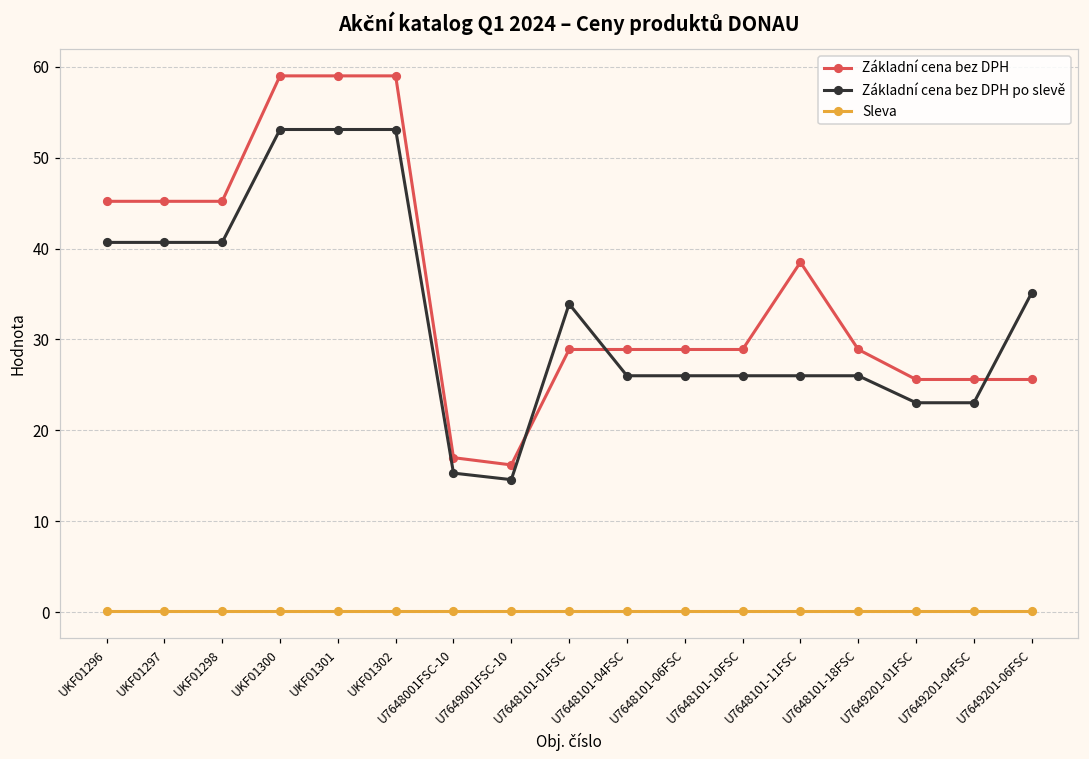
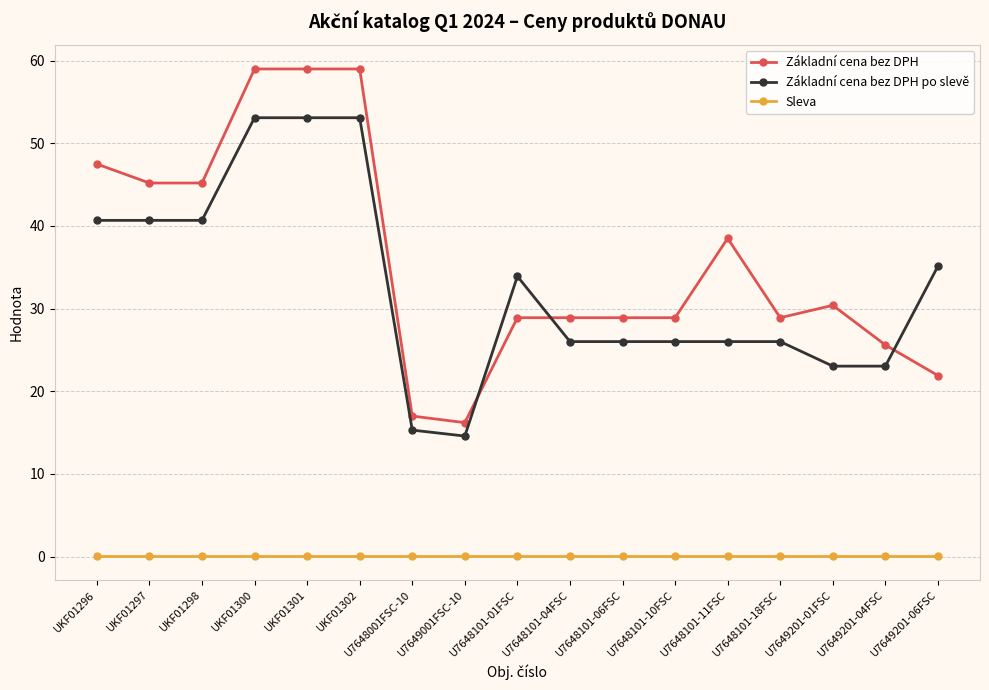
  {
    "Základní cena bez DPH": {
-     "UKF01296": 45,
+     "UKF01296": 48,
      "UKF01297": 45,
      "UKF01298": 45,
      "UKF01300": 59,
      "UKF01301": 59,
      "UKF01302": 59,
      "U7648001FSC-10": 17,
      "U7649001FSC-10": 16,
      "U7648101-01FSC": 29,
      "U7648101-04FSC": 29,
      "U7648101-06FSC": 29,
      "U7648101-10FSC": 29,
      "U7648101-11FSC": 39,
      "U7648101-18FSC": 29,
-     "U7649201-01FSC": 26,
+     "U7649201-01FSC": 30,
      "U7649201-04FSC": 26,
-     "U7649201-06FSC": 26
+     "U7649201-06FSC": 22
    },
    "Základní cena bez DPH po slevě": {
      "UKF01296": 41,
      "UKF01297": 41,
      "UKF01298": 41,
      "UKF01300": 53,
      "UKF01301": 53,
      "UKF01302": 53,
      "U7648001FSC-10": 15,
      "U7649001FSC-10": 15,
      "U7648101-01FSC": 34,
      "U7648101-04FSC": 26,
      "U7648101-06FSC": 26,
      "U7648101-10FSC": 26,
      "U7648101-11FSC": 26,
      "U7648101-18FSC": 26,
      "U7649201-01FSC": 23,
      "U7649201-04FSC": 23,
      "U7649201-06FSC": 35
    },
    "Sleva": {
      "UKF01296": 0,
      "UKF01297": 0,
      "UKF01298": 0,
      "UKF01300": 0,
      "UKF01301": 0,
      "UKF01302": 0,
      "U7648001FSC-10": 0,
      "U7649001FSC-10": 0,
      "U7648101-01FSC": 0,
      "U7648101-04FSC": 0,
      "U7648101-06FSC": 0,
      "U7648101-10FSC": 0,
      "U7648101-11FSC": 0,
      "U7648101-18FSC": 0,
      "U7649201-01FSC": 0,
      "U7649201-04FSC": 0,
      "U7649201-06FSC": 0
    }
  }
